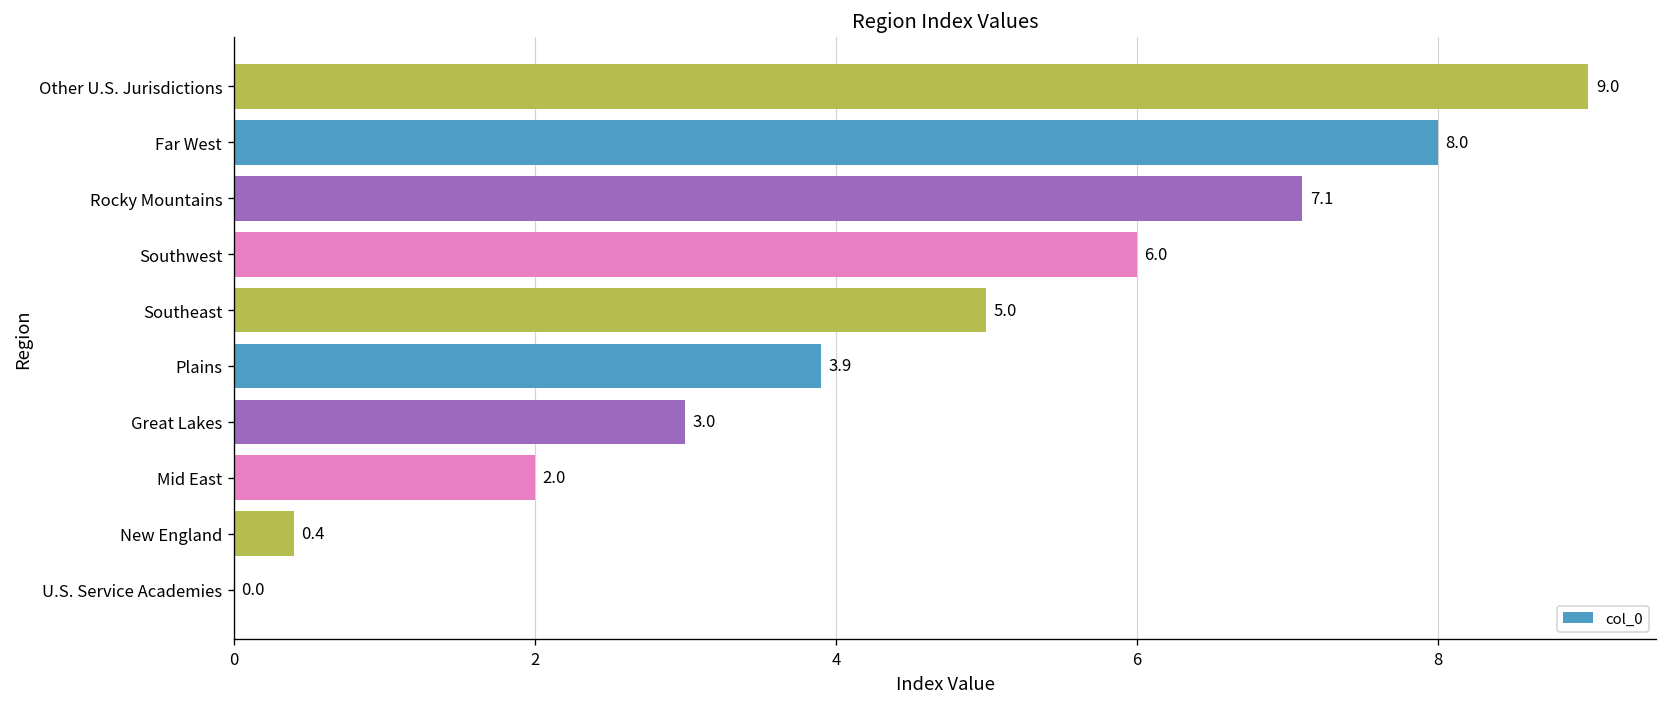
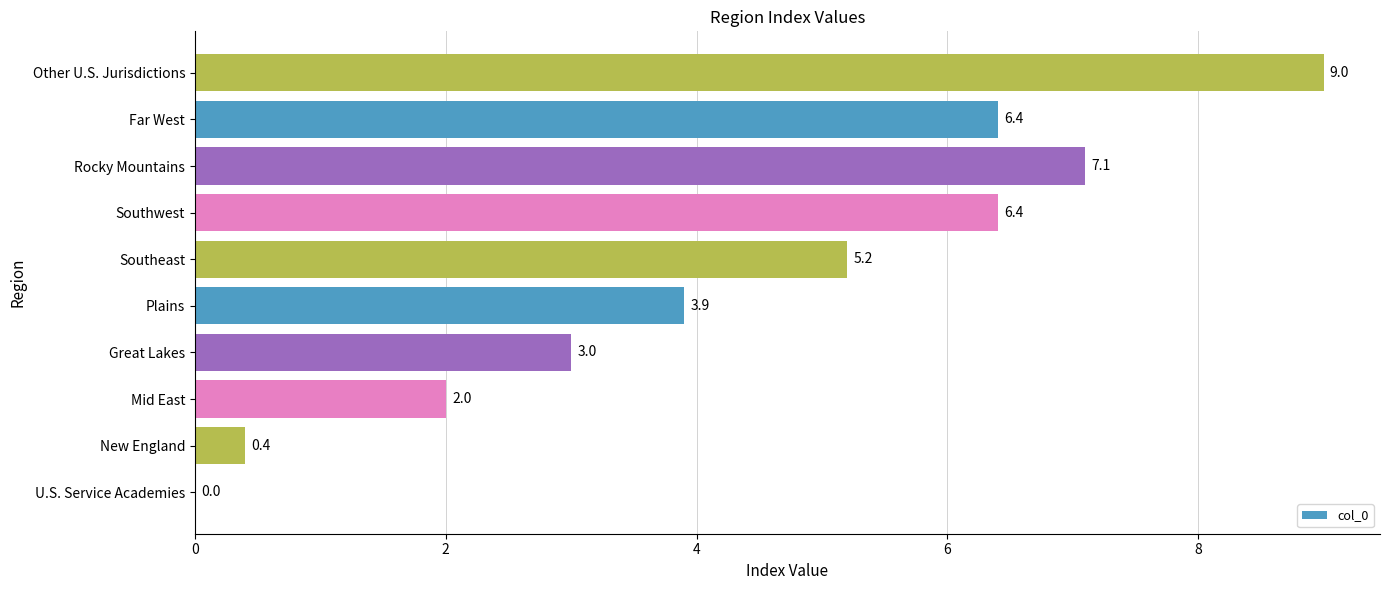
  {
    "Other U.S. Jurisdictions": 9.0,
-   "Far West": 8.0,
+   "Far West": 6.4,
    "Rocky Mountains": 7.1,
-   "Southwest": 6.0,
-   "Southeast": 5.0,
+   "Southwest": 6.4,
+   "Southeast": 5.2,
    "Plains": 3.9,
    "Great Lakes": 3.0,
    "Mid East": 2.0,
    "New England": 0.4,
    "U.S. Service Academies": 0.0
  }
